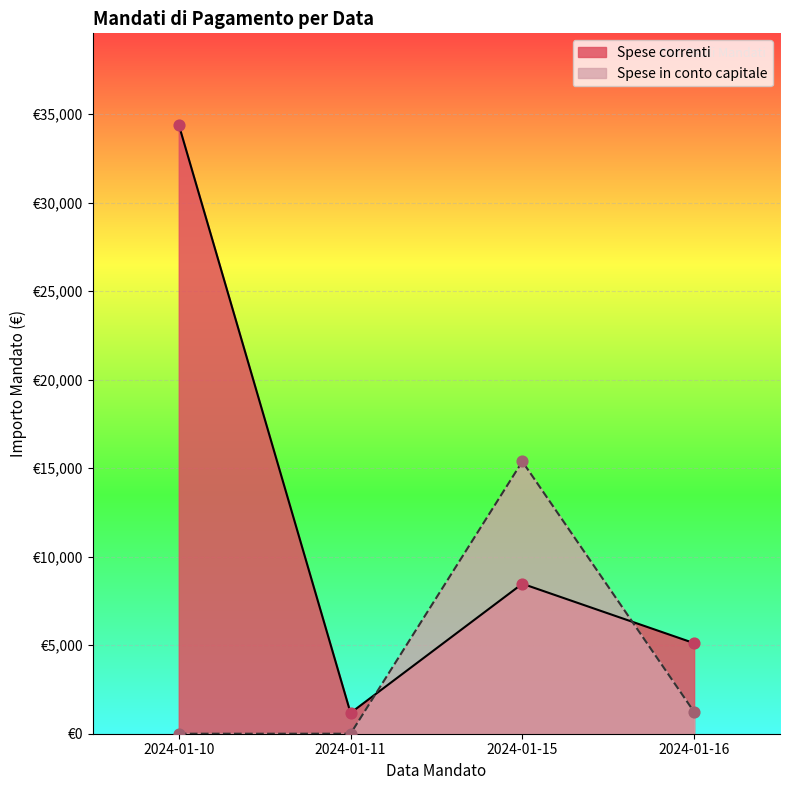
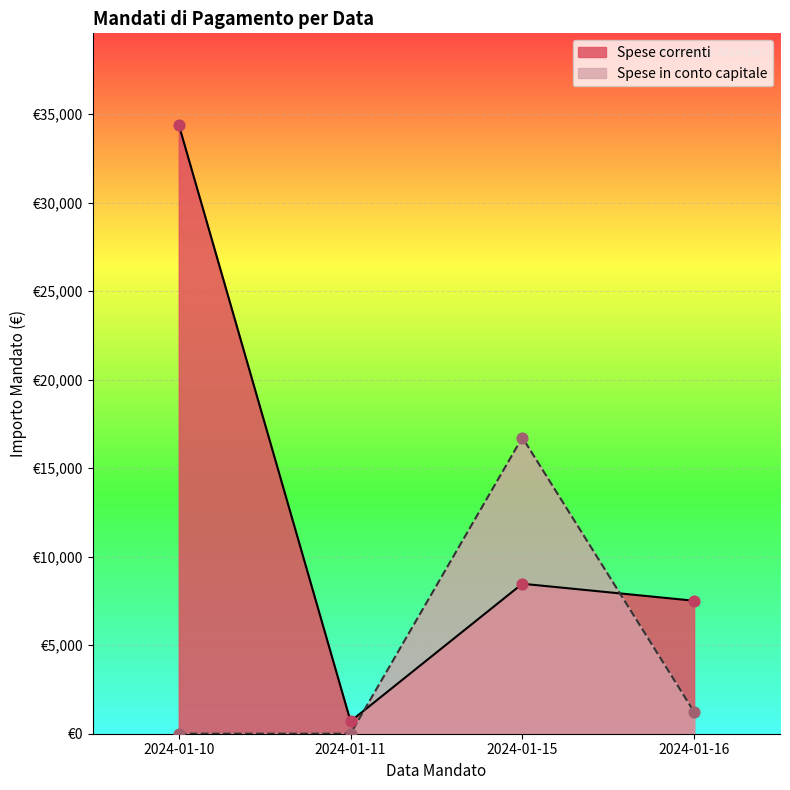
  {
    "Spese correnti": {
      "2024-01-10": "€34,400",
-     "2024-01-11": "€1,200",
+     "2024-01-11": "€700",
      "2024-01-15": "€8,500",
-     "2024-01-16": "€5,100"
+     "2024-01-16": "€7,500"
    },
    "Spese in conto capitale": {
      "2024-01-10": "€0",
      "2024-01-11": "€0",
-     "2024-01-15": "€15,400",
+     "2024-01-15": "€16,700",
      "2024-01-16": "€1,200"
    }
  }
